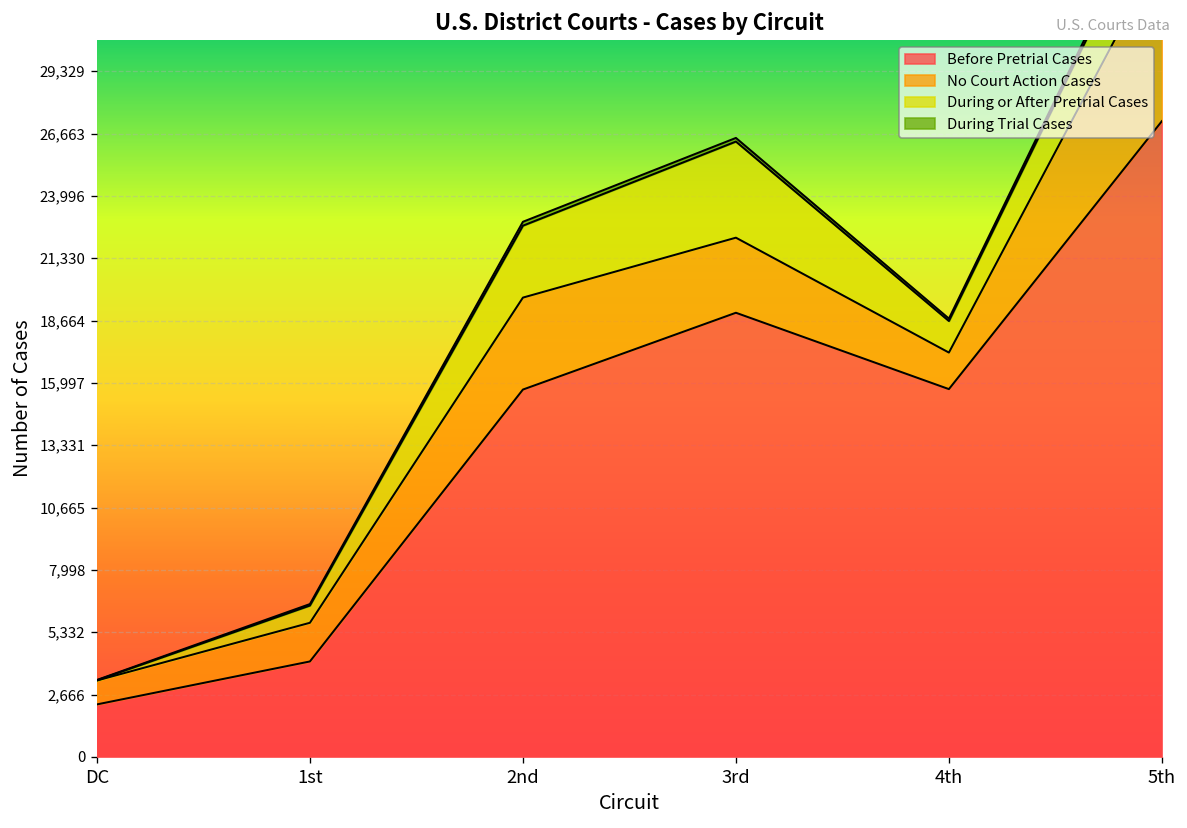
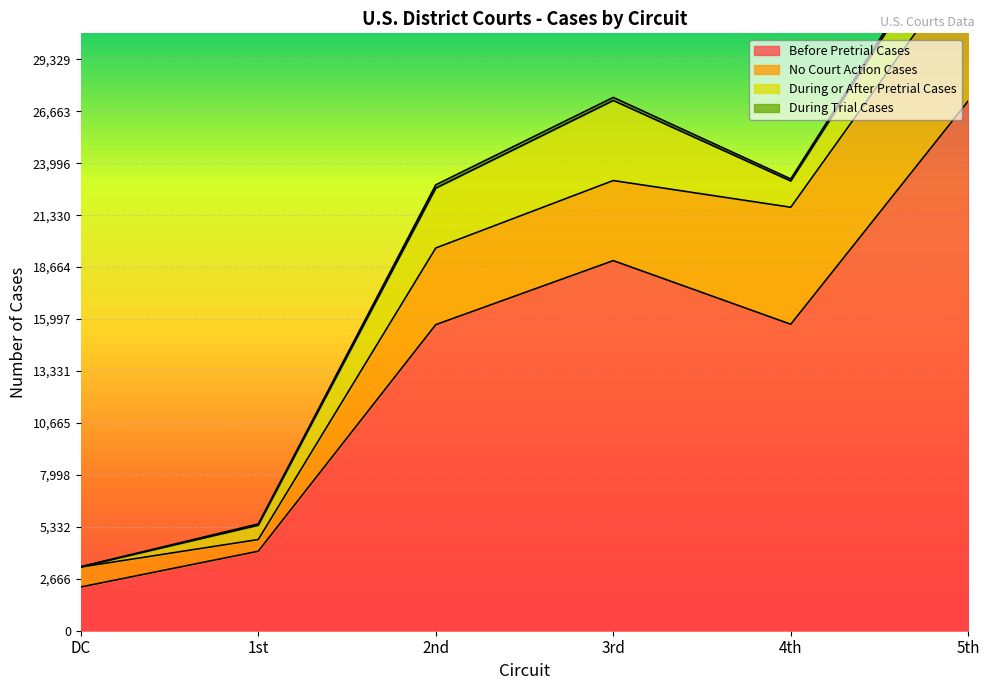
  {
    "Before Pretrial Cases": {
      "DC": "2,200",
      "1st": "4,100",
      "2nd": "15,700",
      "3rd": "19,000",
      "4th": "15,700",
      "5th": "27,200"
    },
    "No Court Action Cases": {
-     "1st": "1,700",
+     "1st": "600",
      "2nd": "3,900",
-     "3rd": "3,200",
-     "4th": "1,600"
+     "3rd": "4,100",
+     "4th": "6,000"
    },
    "During or After Pretrial Cases": {
      "2nd": "3,100",
      "3rd": "4,100"
    },
    "During Trial Cases": {
      "2nd": "200",
      "3rd": "200"
    }
  }
